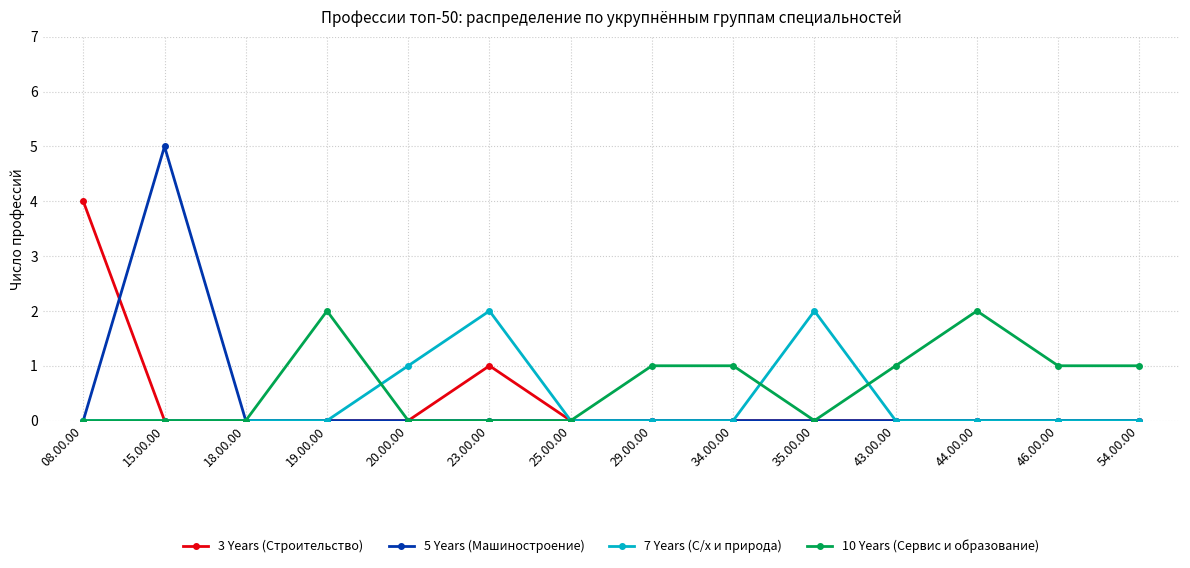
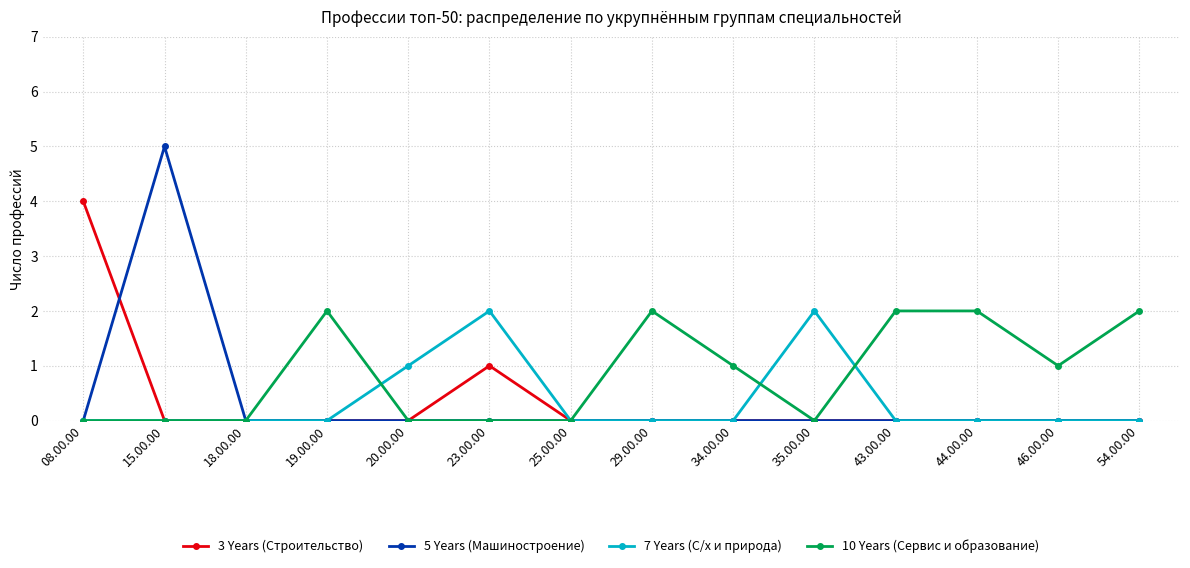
  {
    "3 Years (Строительство)": {
      "08.00.00": 4,
      "23.00.00": 1
    },
    "5 Years (Машиностроение)": {
      "15.00.00": 5
    },
    "7 Years (С/х и природа)": {
      "20.00.00": 1,
      "23.00.00": 2,
      "35.00.00": 2
    },
    "10 Years (Сервис и образование)": {
      "19.00.00": 2,
-     "29.00.00": 1,
+     "29.00.00": 2,
      "34.00.00": 1,
-     "43.00.00": 1,
+     "43.00.00": 2,
      "44.00.00": 2,
      "46.00.00": 1,
-     "54.00.00": 1
+     "54.00.00": 2
    }
  }
